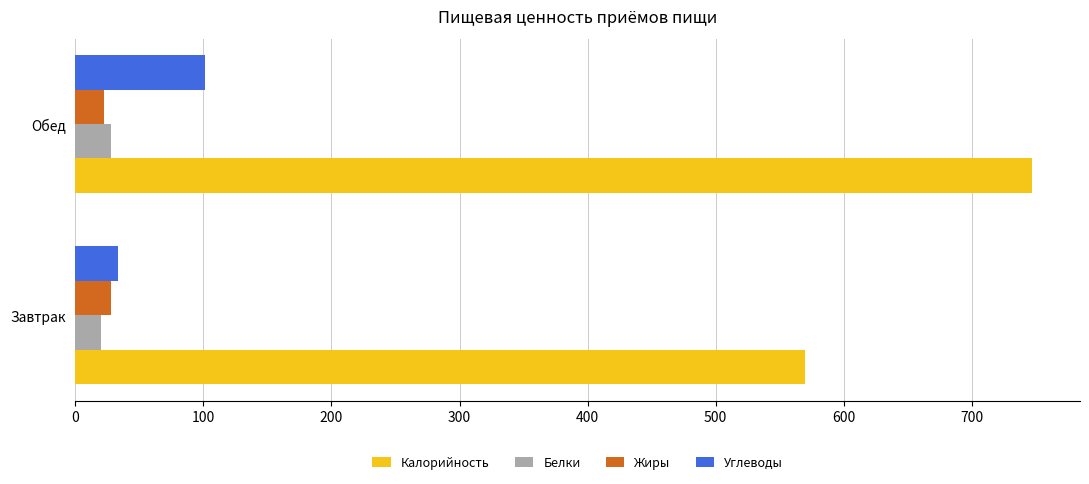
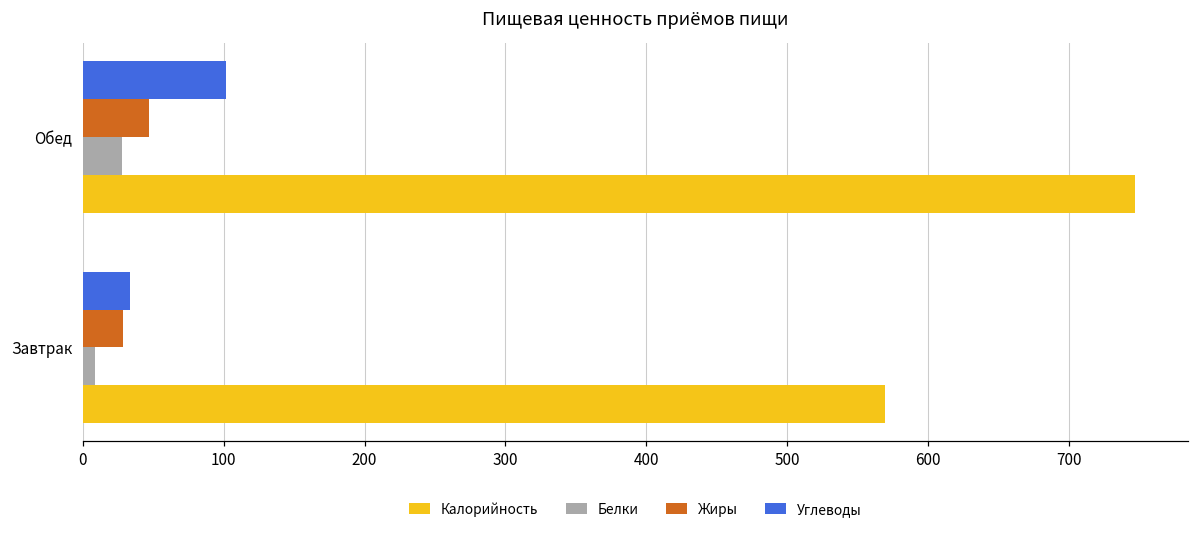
  {
    "Калорийность": {
      "Обед": 747,
      "Завтрак": 569
    },
    "Белки": {
      "Обед": 28,
-     "Завтрак": 20
+     "Завтрак": 9
    },
    "Жиры": {
-     "Обед": 23,
+     "Обед": 47,
      "Завтрак": 28
    },
    "Углеводы": {
      "Обед": 102,
      "Завтрак": 34
    }
  }
